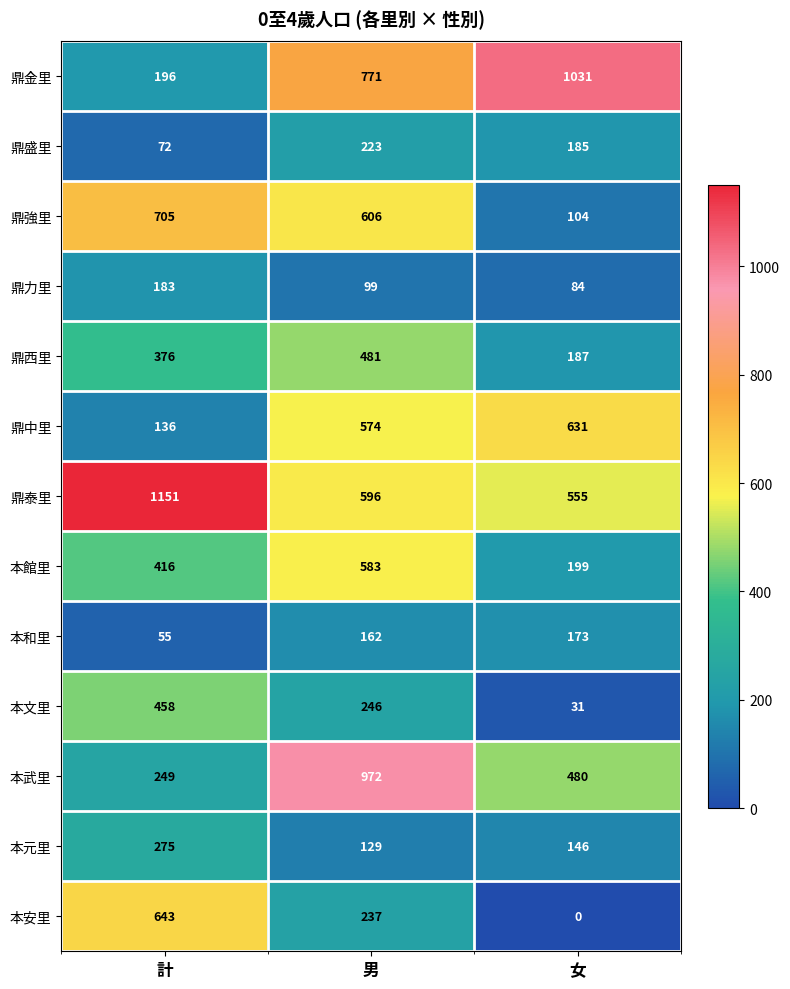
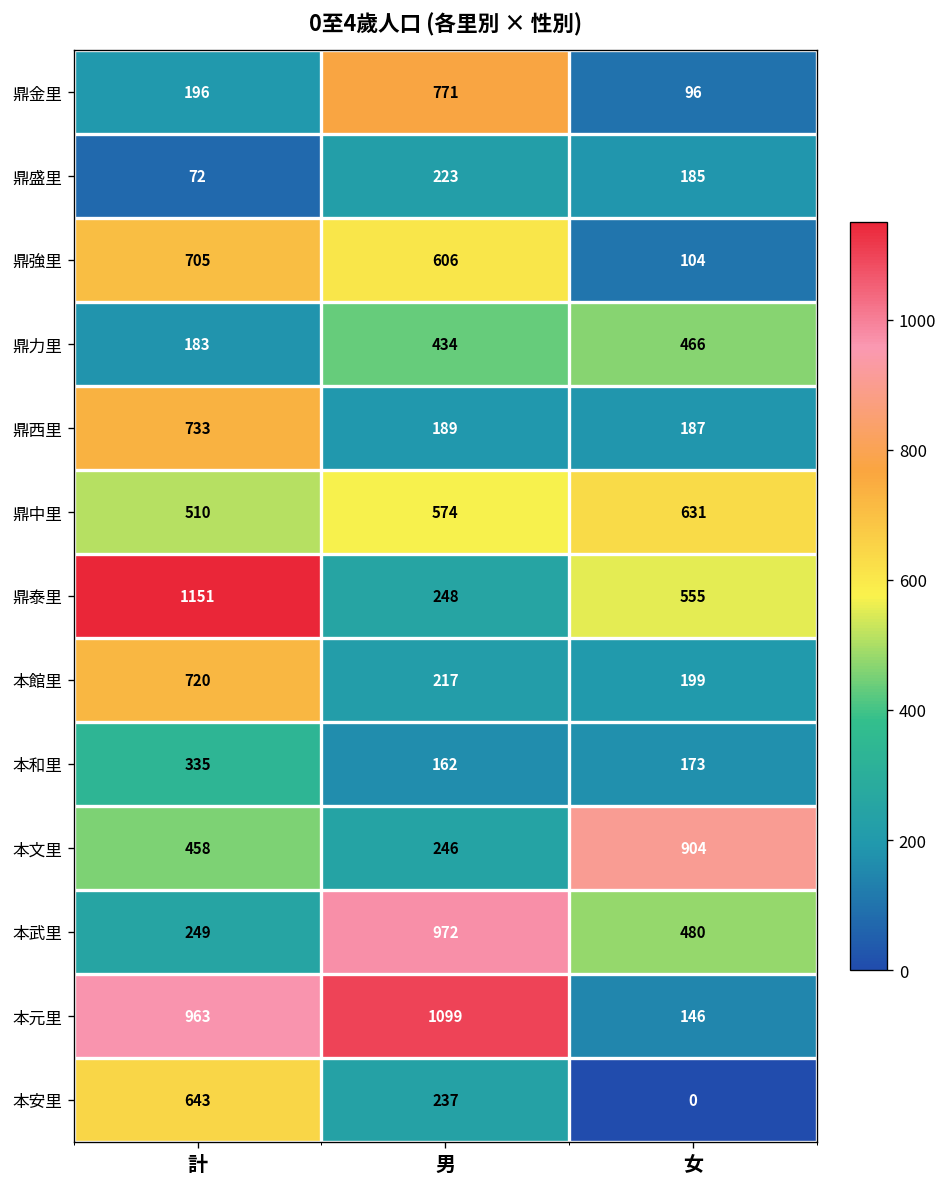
  {
    "鼎金里": {
      "計": 196,
      "男": 771,
-     "女": 1031
+     "女": 96
    },
    "鼎盛里": {
      "計": 72,
      "男": 223,
      "女": 185
    },
    "鼎強里": {
      "計": 705,
      "男": 606,
      "女": 104
    },
    "鼎力里": {
      "計": 183,
-     "男": 99,
-     "女": 84
+     "男": 434,
+     "女": 466
    },
    "鼎西里": {
-     "計": 376,
-     "男": 481,
+     "計": 733,
+     "男": 189,
      "女": 187
    },
    "鼎中里": {
-     "計": 136,
+     "計": 510,
      "男": 574,
      "女": 631
    },
    "鼎泰里": {
      "計": 1151,
-     "男": 596,
+     "男": 248,
      "女": 555
    },
    "本館里": {
-     "計": 416,
-     "男": 583,
+     "計": 720,
+     "男": 217,
      "女": 199
    },
    "本和里": {
-     "計": 55,
+     "計": 335,
      "男": 162,
      "女": 173
    },
    "本文里": {
      "計": 458,
      "男": 246,
-     "女": 31
+     "女": 904
    },
    "本武里": {
      "計": 249,
      "男": 972,
      "女": 480
    },
    "本元里": {
-     "計": 275,
-     "男": 129,
+     "計": 963,
+     "男": 1099,
      "女": 146
    },
    "本安里": {
      "計": 643,
      "男": 237,
      "女": 0
    }
  }
